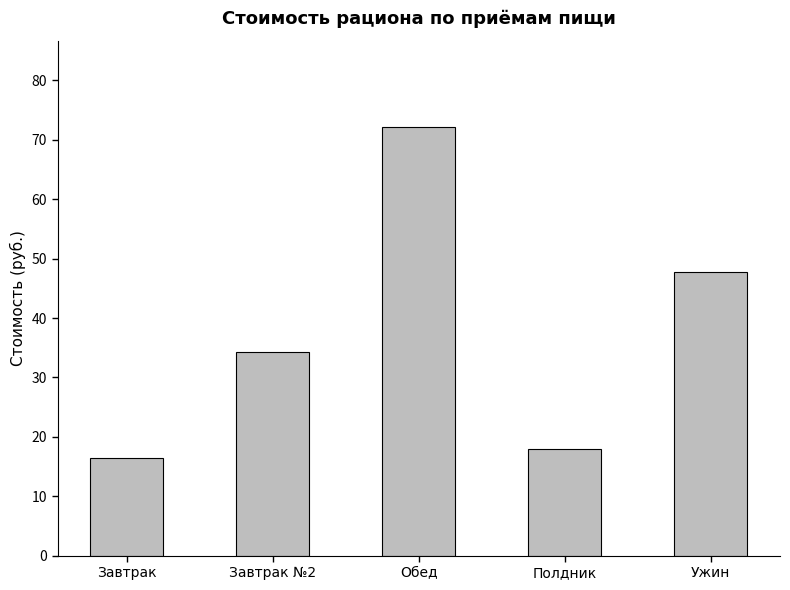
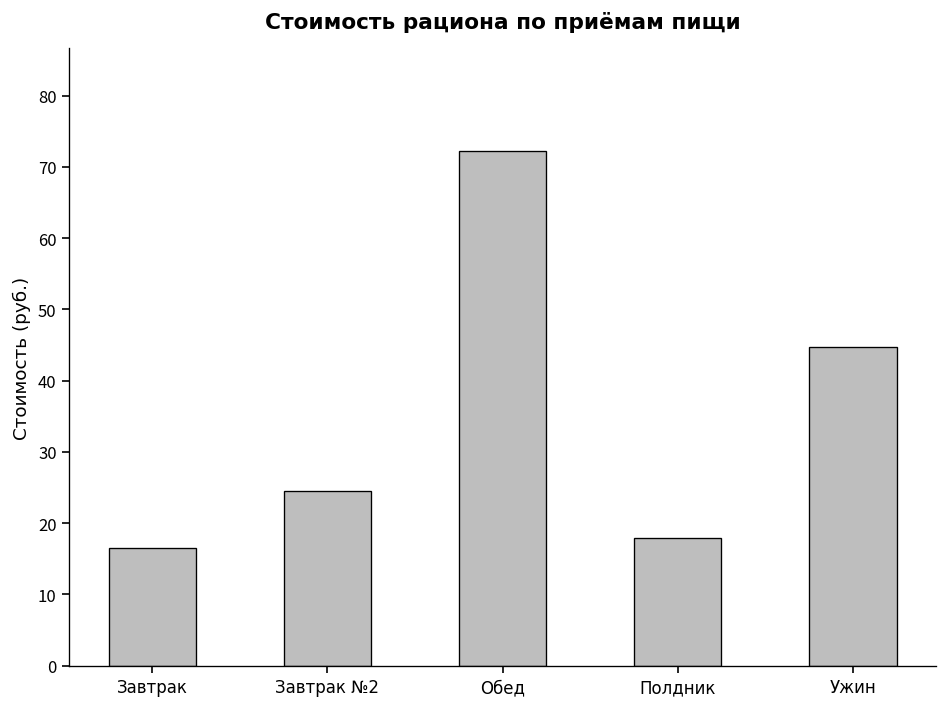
  {
    "Завтрак": 16,
-   "Завтрак №2": 34,
+   "Завтрак №2": 24,
    "Обед": 72,
    "Полдник": 18,
-   "Ужин": 48
+   "Ужин": 45
  }
